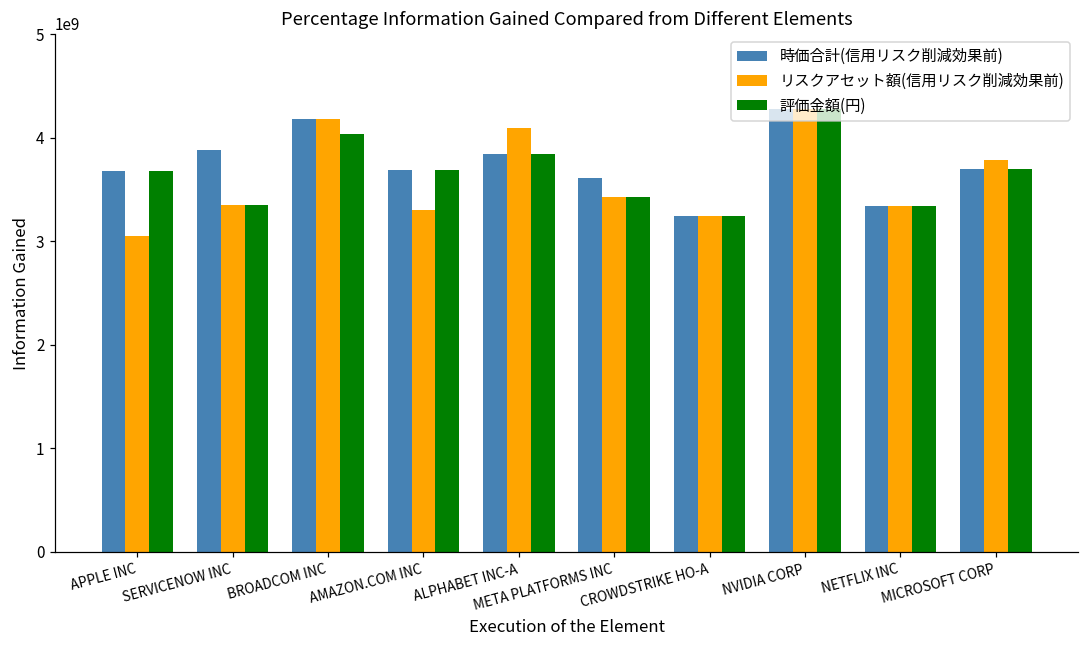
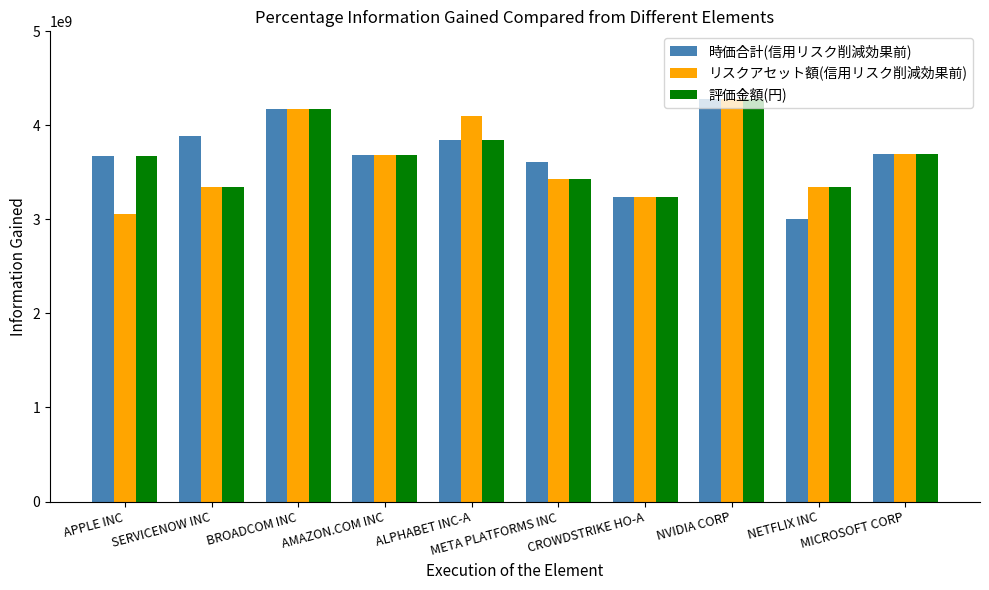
  {
    "時価合計(信用リスク削減効果前)": {
      "APPLE INC": 3700000000,
      "SERVICENOW INC": 3900000000,
      "BROADCOM INC": 4200000000,
      "AMAZON.COM INC": 3700000000,
      "ALPHABET INC-A": 3800000000,
      "META PLATFORMS INC": 3600000000,
      "CROWDSTRIKE HO-A": 3200000000,
-     "NETFLIX INC": 3300000000,
+     "NETFLIX INC": 3000000000,
      "MICROSOFT CORP": 3700000000
    },
    "リスクアセット額(信用リスク削減効果前)": {
      "APPLE INC": 3100000000,
      "SERVICENOW INC": 3300000000,
      "BROADCOM INC": 4200000000,
-     "AMAZON.COM INC": 3300000000,
+     "AMAZON.COM INC": 3700000000,
      "ALPHABET INC-A": 4100000000,
      "META PLATFORMS INC": 3400000000,
      "CROWDSTRIKE HO-A": 3200000000,
      "NETFLIX INC": 3300000000,
-     "MICROSOFT CORP": 3800000000
+     "MICROSOFT CORP": 3700000000
    },
    "評価金額(円)": {
      "APPLE INC": 3700000000,
      "SERVICENOW INC": 3300000000,
-     "BROADCOM INC": 4000000000,
+     "BROADCOM INC": 4200000000,
      "AMAZON.COM INC": 3700000000,
      "ALPHABET INC-A": 3800000000,
      "META PLATFORMS INC": 3400000000,
      "CROWDSTRIKE HO-A": 3200000000,
      "NETFLIX INC": 3300000000,
      "MICROSOFT CORP": 3700000000
    }
  }
